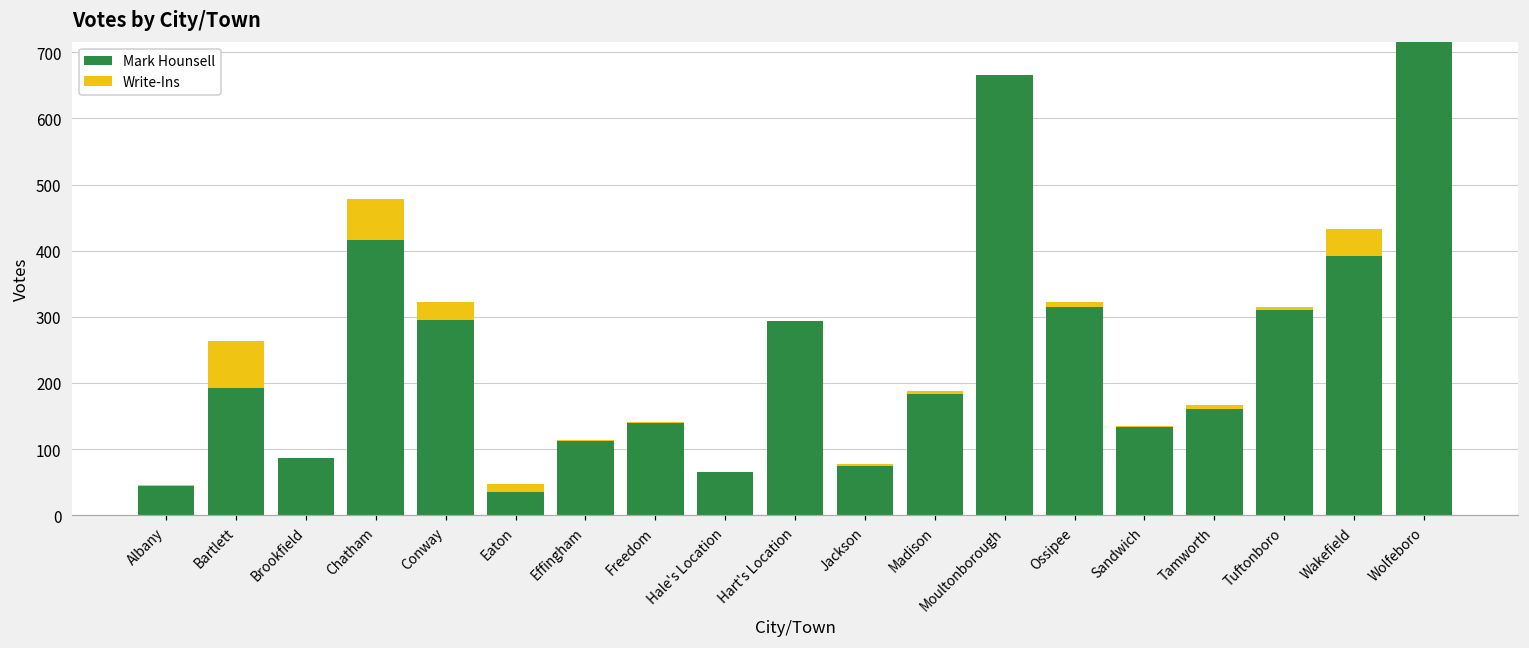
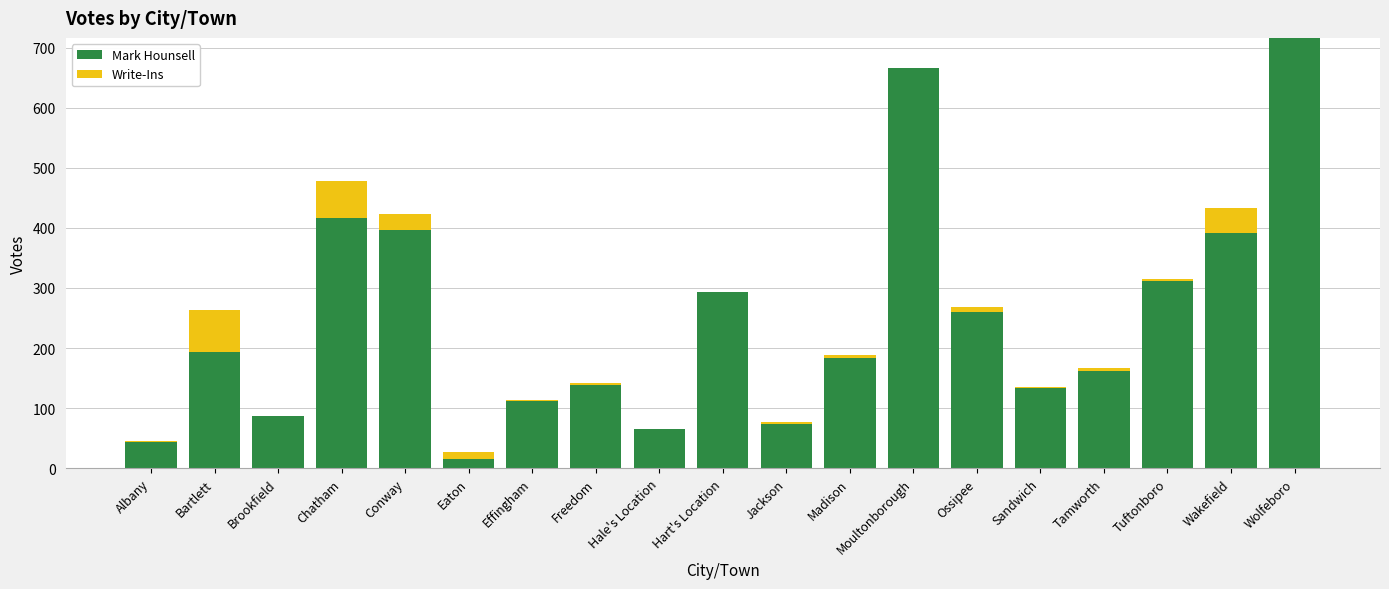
  {
    "Mark Hounsell": {
      "Albany": 40,
      "Bartlett": 190,
      "Brookfield": 90,
      "Chatham": 420,
-     "Conway": 300,
-     "Eaton": 40,
+     "Conway": 400,
+     "Eaton": 20,
      "Effingham": 110,
      "Freedom": 140,
      "Hale's Location": 70,
      "Hart's Location": 290,
      "Jackson": 70,
      "Madison": 180,
      "Moultonborough": 670,
-     "Ossipee": 320,
+     "Ossipee": 260,
      "Sandwich": 130,
      "Tamworth": 160,
      "Tuftonboro": 310,
      "Wakefield": 390,
      "Wolfeboro": 720
    },
    "Write-Ins": {
      "Bartlett": 70,
      "Brookfield": 0,
      "Chatham": 60,
      "Conway": 30,
      "Eaton": 10,
      "Hale's Location": 0,
      "Madison": 10,
      "Moultonborough": 0,
      "Ossipee": 10,
      "Tamworth": 10,
      "Wakefield": 40,
      "Wolfeboro": 0
    }
  }
